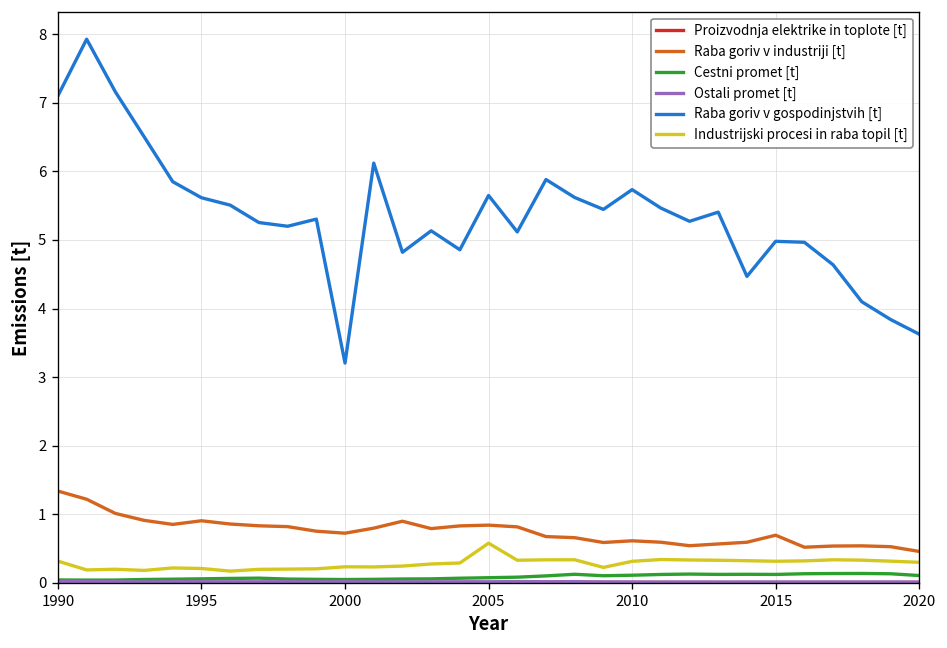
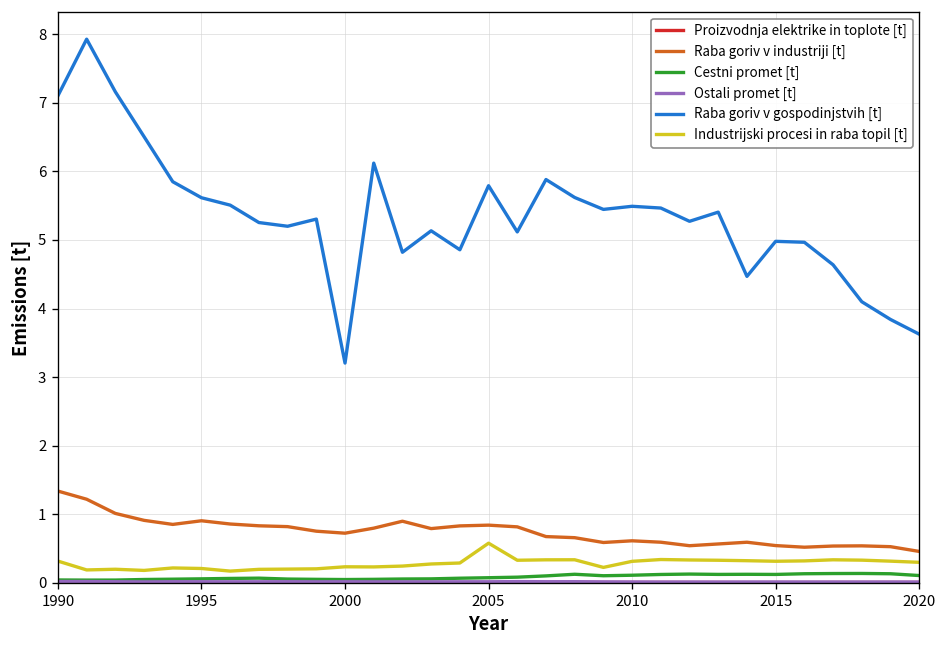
  {
    "Raba goriv v industriji [t]": {
      "1990": 1.3,
      "1995": 0.9,
      "2000": 0.7,
      "2005": 0.8,
      "2010": 0.6,
-     "2015": 0.7,
+     "2015": 0.5,
      "2020": 0.5
    },
    "Cestni promet [t]": {
      "2005": 0.1,
      "2010": 0.1,
      "2015": 0.1,
      "2020": 0.1
    },
    "Raba goriv v gospodinjstvih [t]": {
      "1990": 7.1,
      "1995": 5.6,
      "2000": 3.2,
-     "2005": 5.6,
-     "2010": 5.7,
+     "2005": 5.8,
+     "2010": 5.5,
      "2015": 5.0,
      "2020": 3.6
    },
    "Industrijski procesi in raba topil [t]": {
      "1990": 0.3,
      "1995": 0.2,
      "2000": 0.2,
      "2005": 0.6,
      "2010": 0.3,
      "2015": 0.3,
      "2020": 0.3
    }
  }
